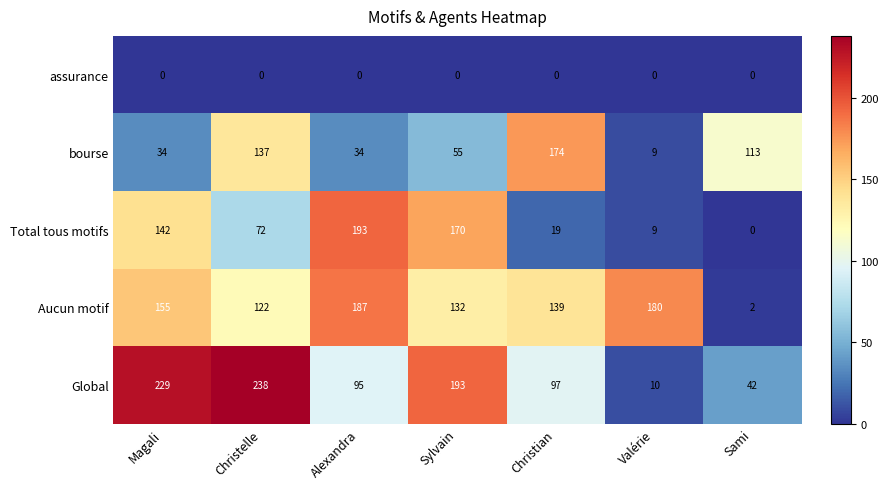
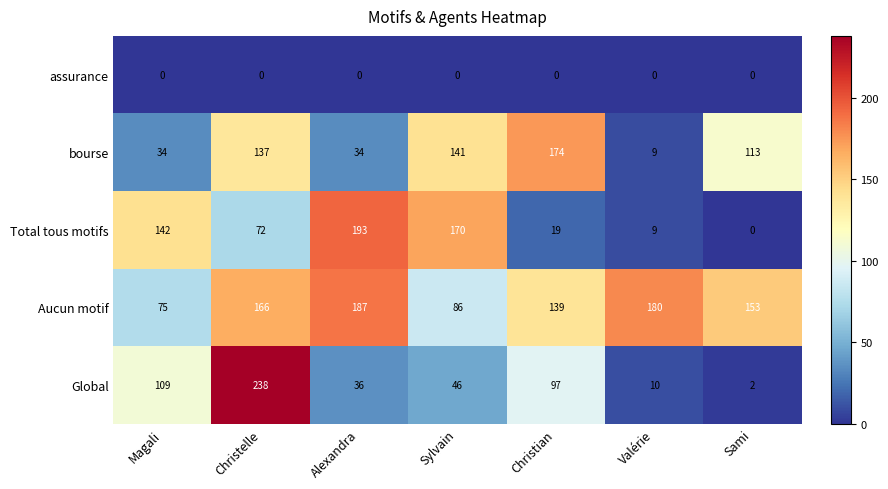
  {
    "assurance": {
      "Magali": 0,
      "Christelle": 0,
      "Alexandra": 0,
      "Sylvain": 0,
      "Christian": 0,
      "Valérie": 0,
      "Sami": 0
    },
    "bourse": {
      "Magali": 34,
      "Christelle": 137,
      "Alexandra": 34,
-     "Sylvain": 55,
+     "Sylvain": 141,
      "Christian": 174,
      "Valérie": 9,
      "Sami": 113
    },
    "Total tous motifs": {
      "Magali": 142,
      "Christelle": 72,
      "Alexandra": 193,
      "Sylvain": 170,
      "Christian": 19,
      "Valérie": 9,
      "Sami": 0
    },
    "Aucun motif": {
-     "Magali": 155,
-     "Christelle": 122,
+     "Magali": 75,
+     "Christelle": 166,
      "Alexandra": 187,
-     "Sylvain": 132,
+     "Sylvain": 86,
      "Christian": 139,
      "Valérie": 180,
-     "Sami": 2
+     "Sami": 153
    },
    "Global": {
-     "Magali": 229,
+     "Magali": 109,
      "Christelle": 238,
-     "Alexandra": 95,
-     "Sylvain": 193,
+     "Alexandra": 36,
+     "Sylvain": 46,
      "Christian": 97,
      "Valérie": 10,
-     "Sami": 42
+     "Sami": 2
    }
  }
